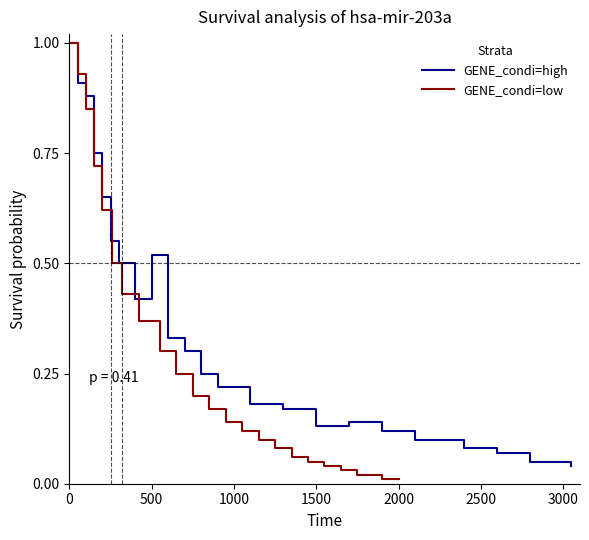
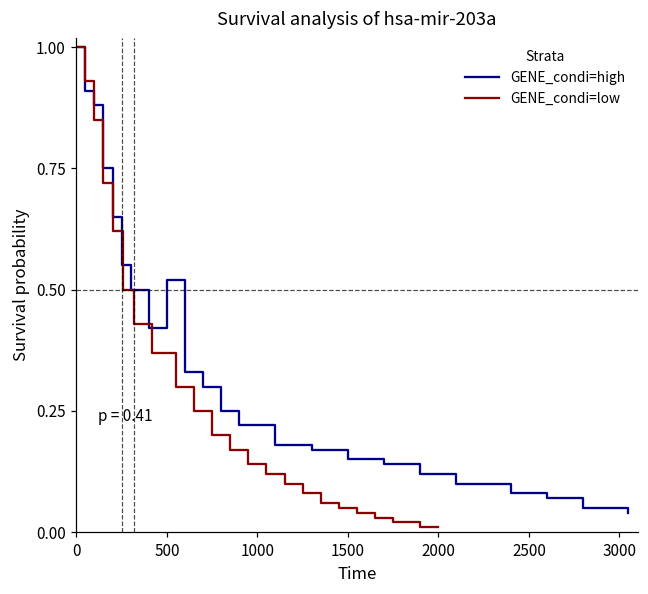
  {
    "GENE_condi=high": {
      "500": 0.52,
-     "1500": 0.13
+     "1500": 0.15
    },
    "GENE_condi=low": {
      "2000": 0.01
    }
  }
